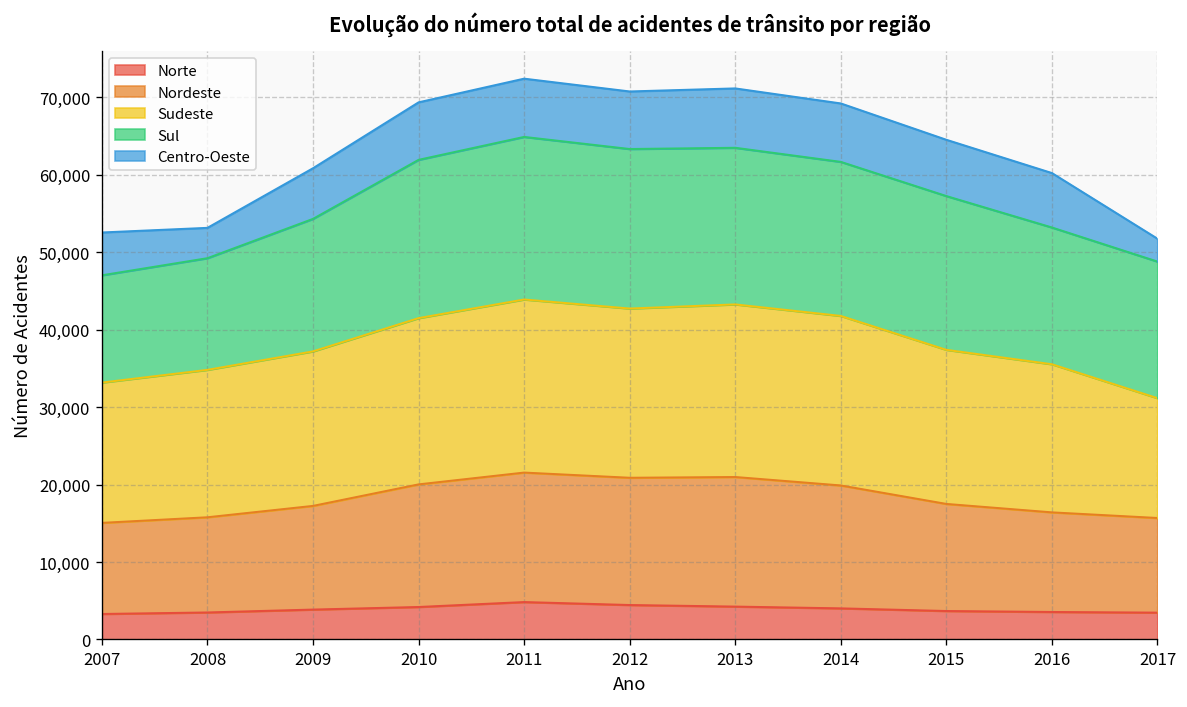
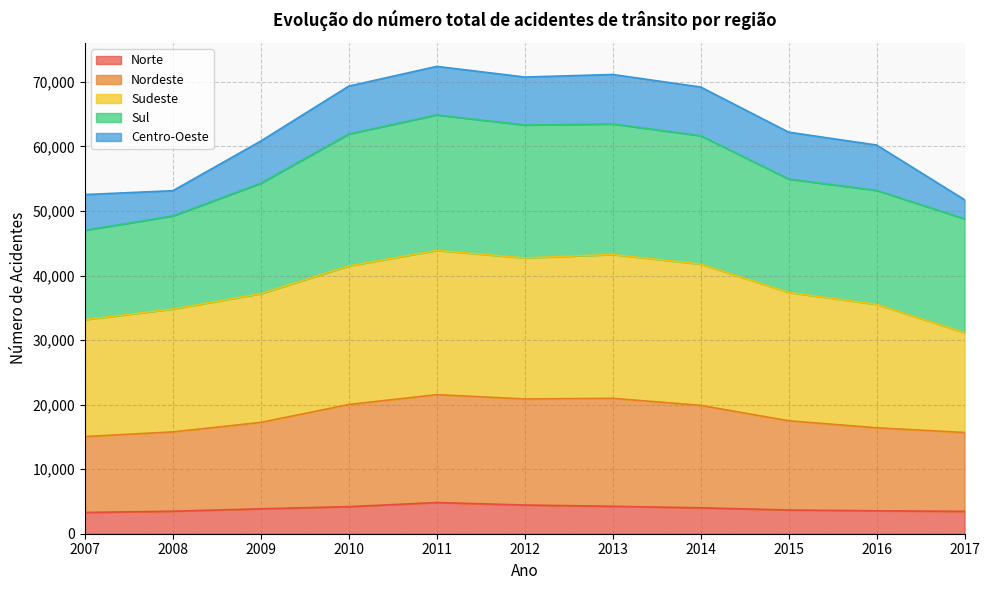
  {
    "Sudeste": {
      "2007": "18,000",
      "2008": "19,000",
      "2009": "20,000",
      "2010": "21,000",
      "2011": "22,000",
      "2012": "22,000",
      "2013": "22,000",
      "2014": "22,000",
      "2015": "20,000",
      "2016": "19,000",
      "2017": "15,000"
    },
    "Sul": {
      "2007": "14,000",
      "2008": "14,000",
      "2009": "17,000",
      "2010": "20,000",
      "2011": "21,000",
      "2012": "21,000",
      "2013": "20,000",
      "2014": "20,000",
-     "2015": "20,000",
+     "2015": "18,000",
      "2016": "18,000",
      "2017": "18,000"
    },
    "Centro-Oeste": {
      "2007": "6,000",
      "2008": "4,000",
      "2009": "7,000",
      "2010": "7,000",
      "2011": "8,000",
      "2012": "7,000",
      "2013": "8,000",
      "2014": "8,000",
      "2015": "7,000",
      "2016": "7,000",
      "2017": "3,000"
    }
  }
